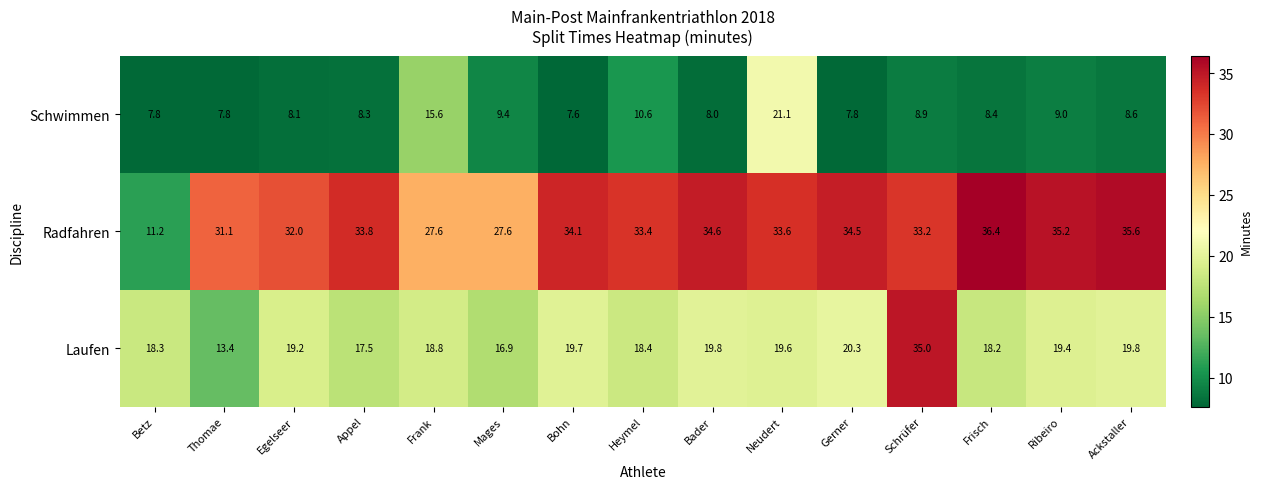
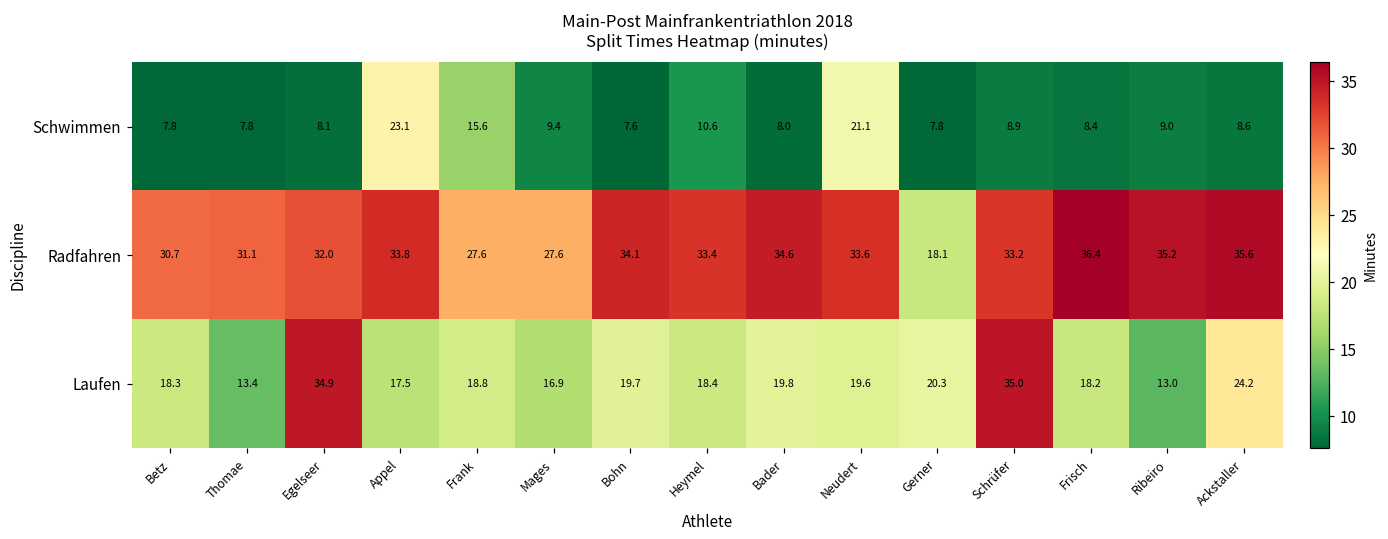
  {
    "Schwimmen": {
      "Betz": 7.8,
      "Thomae": 7.8,
      "Egelseer": 8.1,
-     "Appel": 8.3,
+     "Appel": 23.1,
      "Frank": 15.6,
      "Mages": 9.4,
      "Bohn": 7.6,
      "Heymel": 10.6,
      "Bader": 8.0,
      "Neudert": 21.1,
      "Gerner": 7.8,
      "Schrüfer": 8.9,
      "Frisch": 8.4,
      "Ribeiro": 9.0,
      "Ackstaller": 8.6
    },
    "Radfahren": {
-     "Betz": 11.2,
+     "Betz": 30.7,
      "Thomae": 31.1,
      "Egelseer": 32.0,
      "Appel": 33.8,
      "Frank": 27.6,
      "Mages": 27.6,
      "Bohn": 34.1,
      "Heymel": 33.4,
      "Bader": 34.6,
      "Neudert": 33.6,
-     "Gerner": 34.5,
+     "Gerner": 18.1,
      "Schrüfer": 33.2,
      "Frisch": 36.4,
      "Ribeiro": 35.2,
      "Ackstaller": 35.6
    },
    "Laufen": {
      "Betz": 18.3,
      "Thomae": 13.4,
-     "Egelseer": 19.2,
+     "Egelseer": 34.9,
      "Appel": 17.5,
      "Frank": 18.8,
      "Mages": 16.9,
      "Bohn": 19.7,
      "Heymel": 18.4,
      "Bader": 19.8,
      "Neudert": 19.6,
      "Gerner": 20.3,
      "Schrüfer": 35.0,
      "Frisch": 18.2,
-     "Ribeiro": 19.4,
-     "Ackstaller": 19.8
+     "Ribeiro": 13.0,
+     "Ackstaller": 24.2
    }
  }
